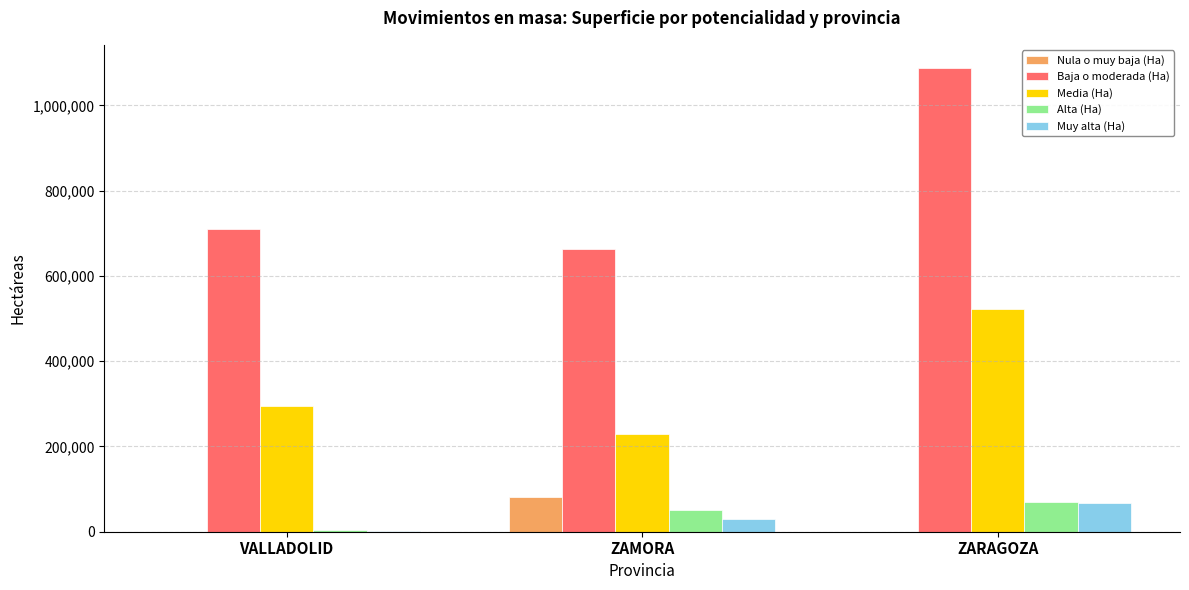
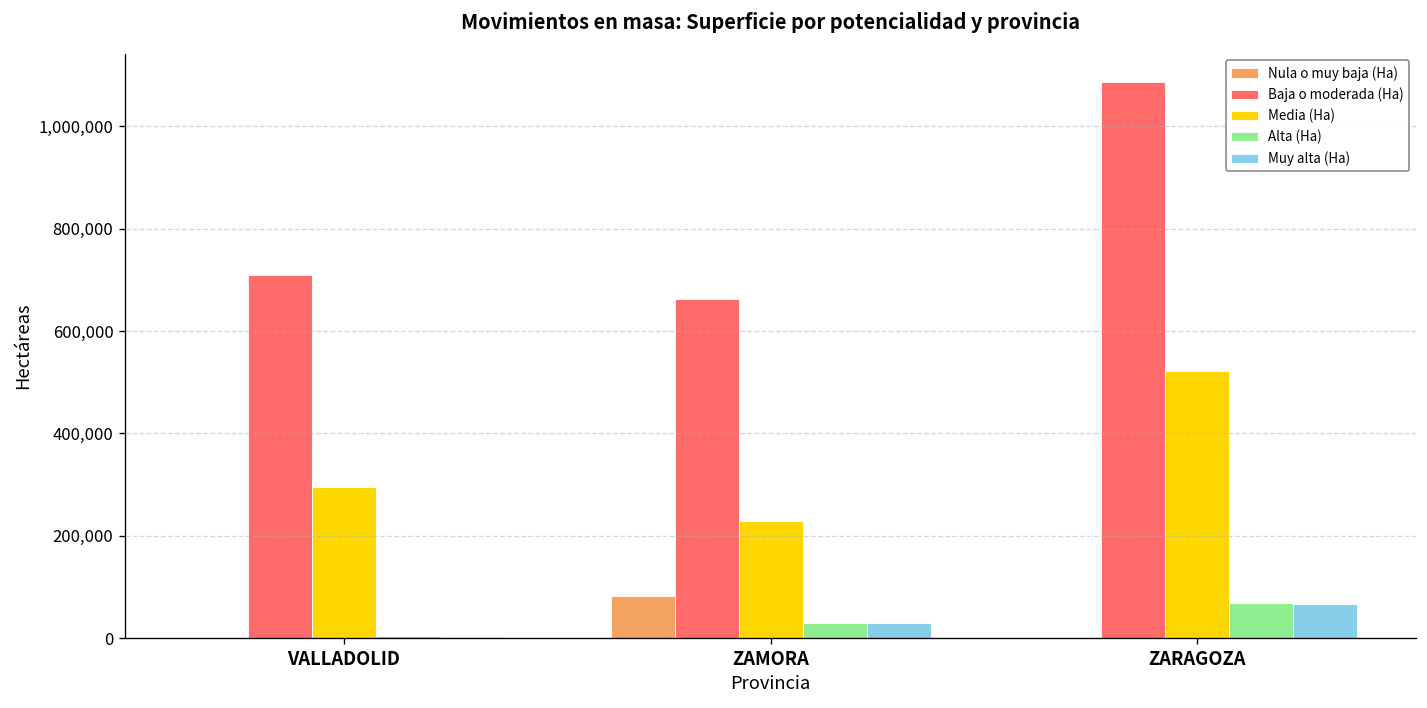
  {
    "Media (Ha)": {
      "VALLADOLID": "300,000",
      "ZAMORA": "230,000",
      "ZARAGOZA": "520,000"
    },
    "Alta (Ha)": {
-     "ZAMORA": "50,000",
+     "ZAMORA": "30,000",
      "ZARAGOZA": "70,000"
    },
    "Muy alta (Ha)": {
      "ZAMORA": "30,000",
      "ZARAGOZA": "70,000"
    }
  }
